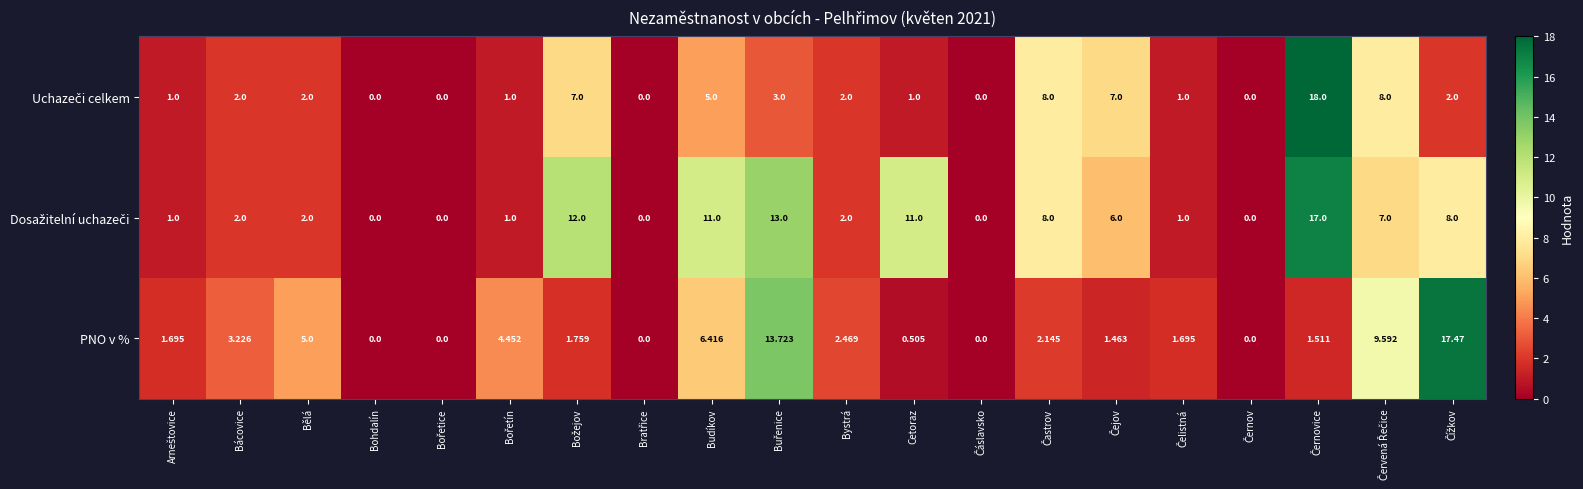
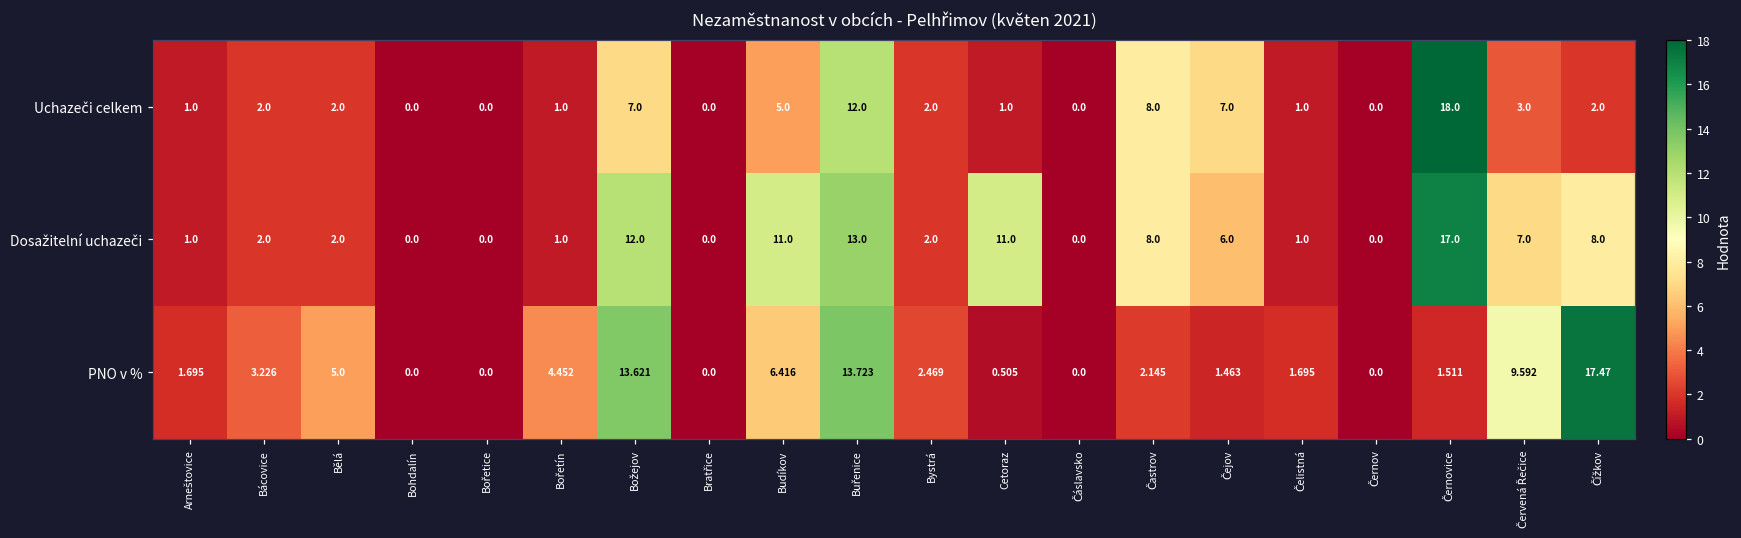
  {
    "Uchazeči celkem": {
      "Arneštovice": 1.0,
      "Bácovice": 2.0,
      "Bělá": 2.0,
      "Bohdalín": 0.0,
      "Bořetice": 0.0,
      "Bořetín": 1.0,
      "Božejov": 7.0,
      "Bratřice": 0.0,
      "Budíkov": 5.0,
-     "Buřenice": 3.0,
+     "Buřenice": 12.0,
      "Bystrá": 2.0,
      "Cetoraz": 1.0,
      "Čáslavsko": 0.0,
      "Častrov": 8.0,
      "Čejov": 7.0,
      "Čelistná": 1.0,
      "Černov": 0.0,
      "Černovice": 18.0,
-     "Červená Řečice": 8.0,
+     "Červená Řečice": 3.0,
      "Čížkov": 2.0
    },
    "Dosažitelní uchazeči": {
      "Arneštovice": 1.0,
      "Bácovice": 2.0,
      "Bělá": 2.0,
      "Bohdalín": 0.0,
      "Bořetice": 0.0,
      "Bořetín": 1.0,
      "Božejov": 12.0,
      "Bratřice": 0.0,
      "Budíkov": 11.0,
      "Buřenice": 13.0,
      "Bystrá": 2.0,
      "Cetoraz": 11.0,
      "Čáslavsko": 0.0,
      "Častrov": 8.0,
      "Čejov": 6.0,
      "Čelistná": 1.0,
      "Černov": 0.0,
      "Černovice": 17.0,
      "Červená Řečice": 7.0,
      "Čížkov": 8.0
    },
    "PNO v %": {
      "Arneštovice": 1.695,
      "Bácovice": 3.226,
      "Bělá": 5.0,
      "Bohdalín": 0.0,
      "Bořetice": 0.0,
      "Bořetín": 4.452,
-     "Božejov": 1.759,
+     "Božejov": 13.621,
      "Bratřice": 0.0,
      "Budíkov": 6.416,
      "Buřenice": 13.723,
      "Bystrá": 2.469,
      "Cetoraz": 0.505,
      "Čáslavsko": 0.0,
      "Častrov": 2.145,
      "Čejov": 1.463,
      "Čelistná": 1.695,
      "Černov": 0.0,
      "Černovice": 1.511,
      "Červená Řečice": 9.592,
      "Čížkov": 17.47
    }
  }
